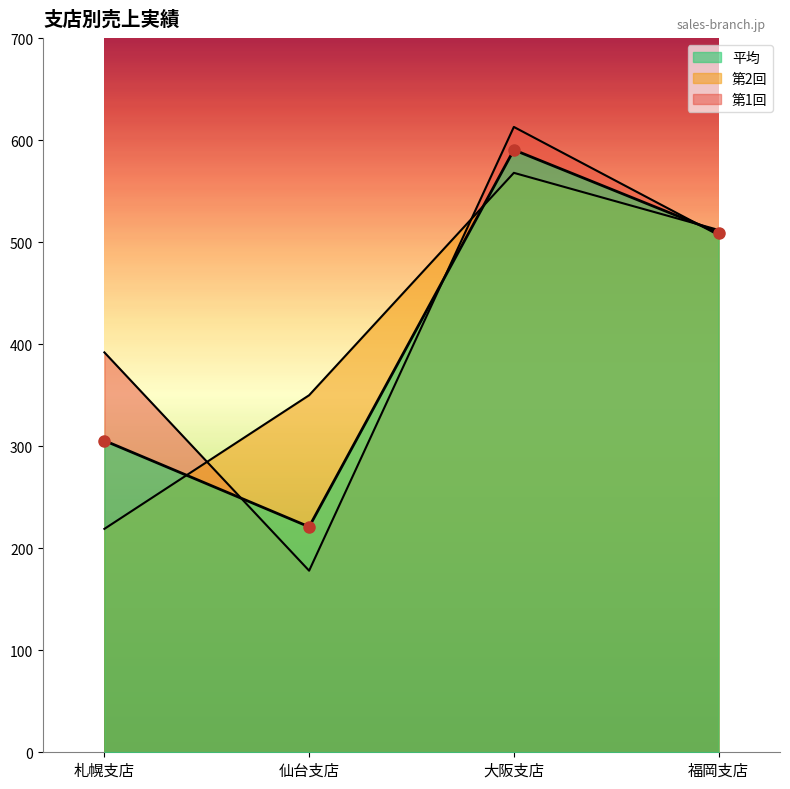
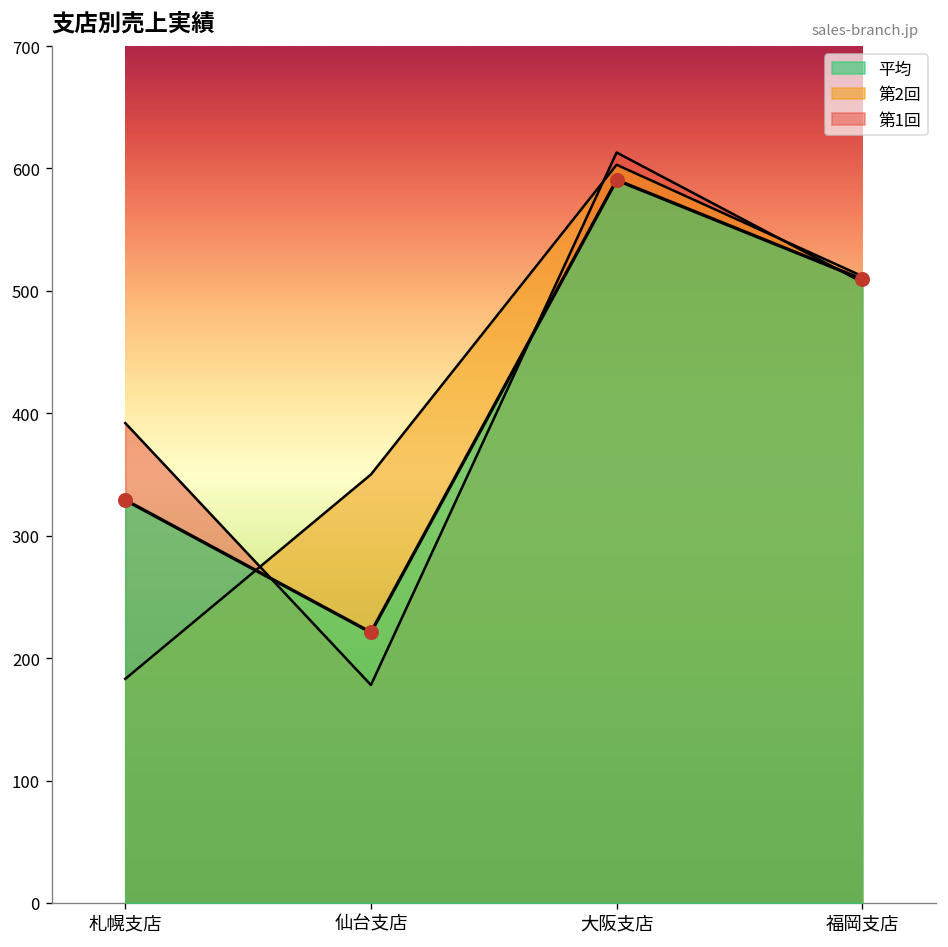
  {
    "平均": {
-     "札幌支店": 306
+     "札幌支店": 329
    },
    "第2回": {
-     "札幌支店": 219,
+     "札幌支店": 183,
      "仙台支店": 350,
-     "大阪支店": 568
+     "大阪支店": 603
    }
  }
